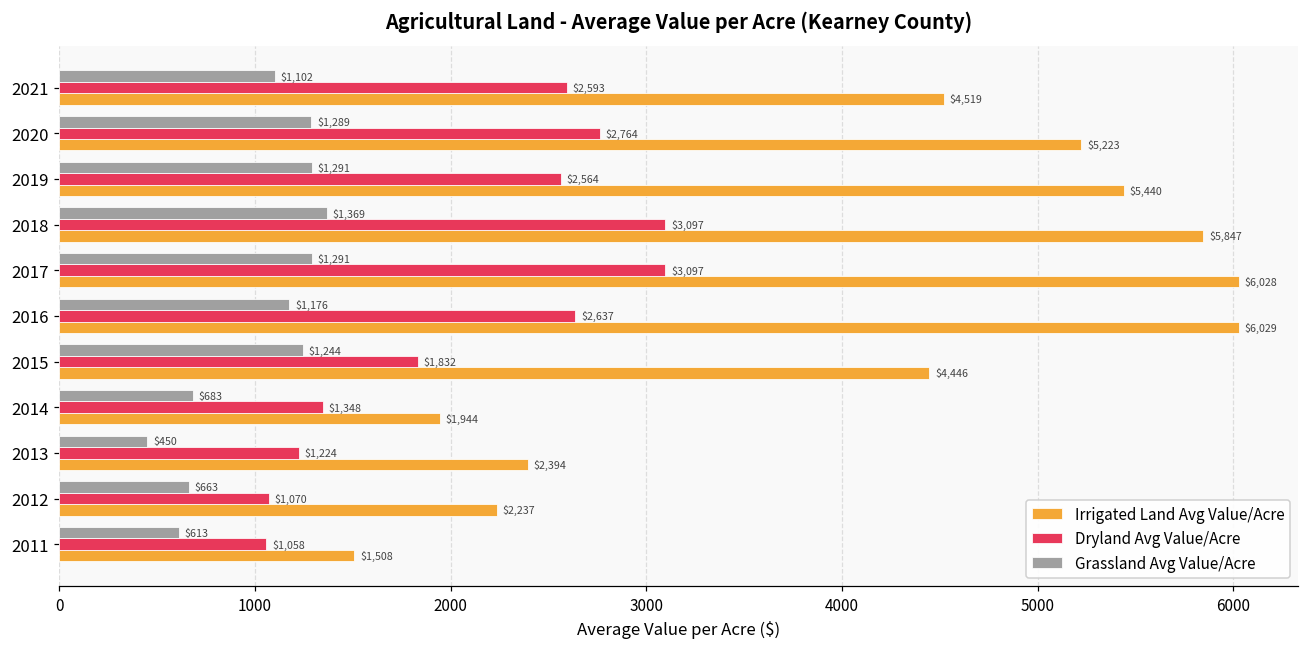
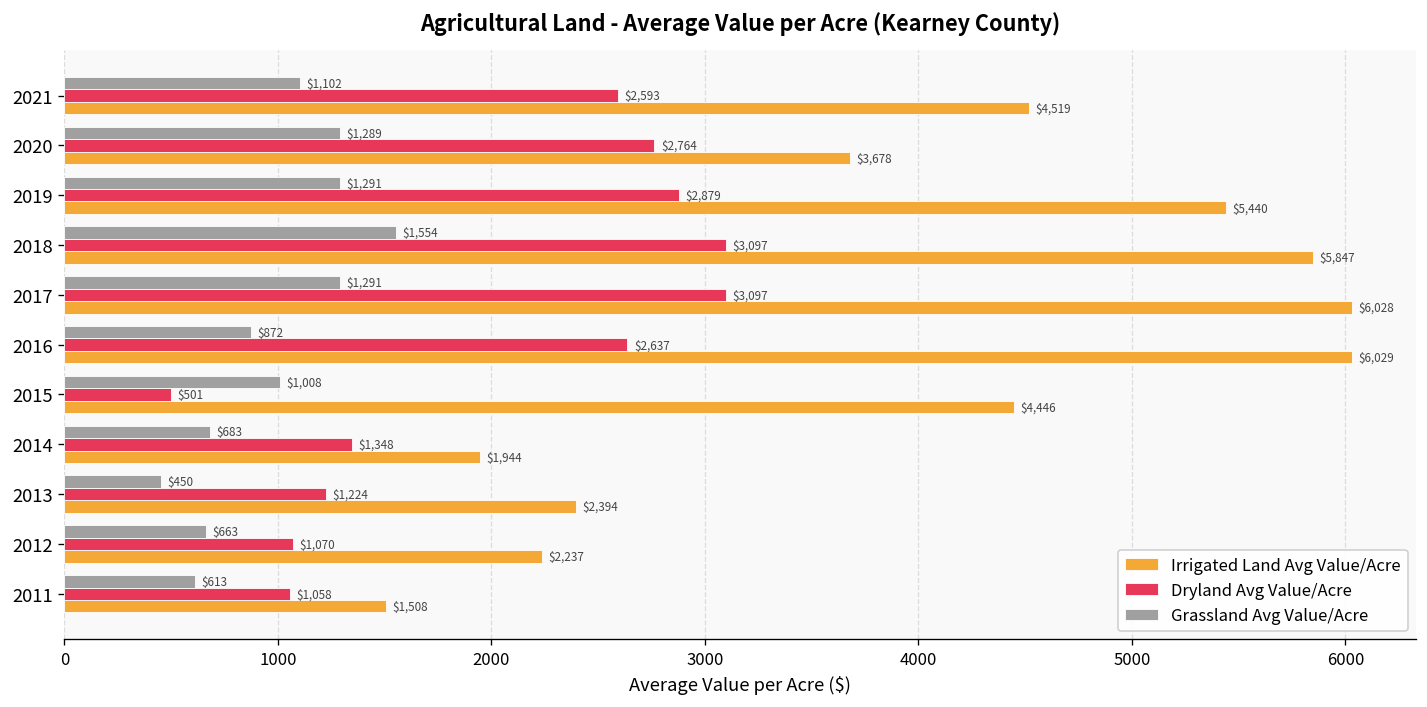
  {
    "Irrigated Land Avg Value/Acre": {
      "2021": "$4,519",
-     "2020": "$5,223",
+     "2020": "$3,678",
      "2019": "$5,440",
      "2018": "$5,847",
      "2017": "$6,028",
      "2016": "$6,029",
      "2015": "$4,446",
      "2014": "$1,944",
      "2013": "$2,394",
      "2012": "$2,237",
      "2011": "$1,508"
    },
    "Dryland Avg Value/Acre": {
      "2021": "$2,593",
      "2020": "$2,764",
-     "2019": "$2,564",
+     "2019": "$2,879",
      "2018": "$3,097",
      "2017": "$3,097",
      "2016": "$2,637",
-     "2015": "$1,832",
+     "2015": "$501",
      "2014": "$1,348",
      "2013": "$1,224",
      "2012": "$1,070",
      "2011": "$1,058"
    },
    "Grassland Avg Value/Acre": {
      "2021": "$1,102",
      "2020": "$1,289",
      "2019": "$1,291",
-     "2018": "$1,369",
+     "2018": "$1,554",
      "2017": "$1,291",
-     "2016": "$1,176",
-     "2015": "$1,244",
+     "2016": "$872",
+     "2015": "$1,008",
      "2014": "$683",
      "2013": "$450",
      "2012": "$663",
      "2011": "$613"
    }
  }
